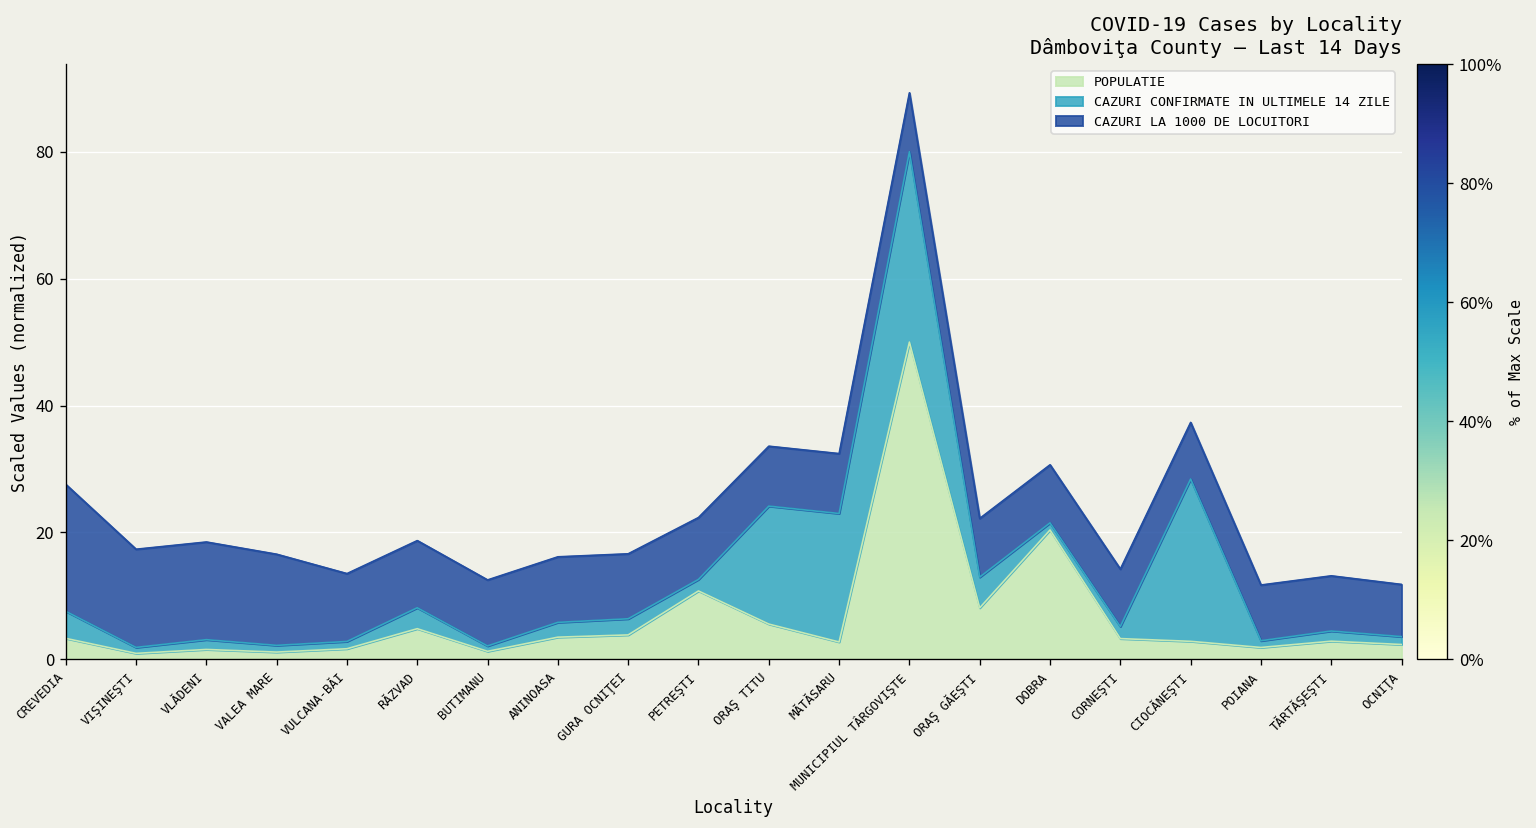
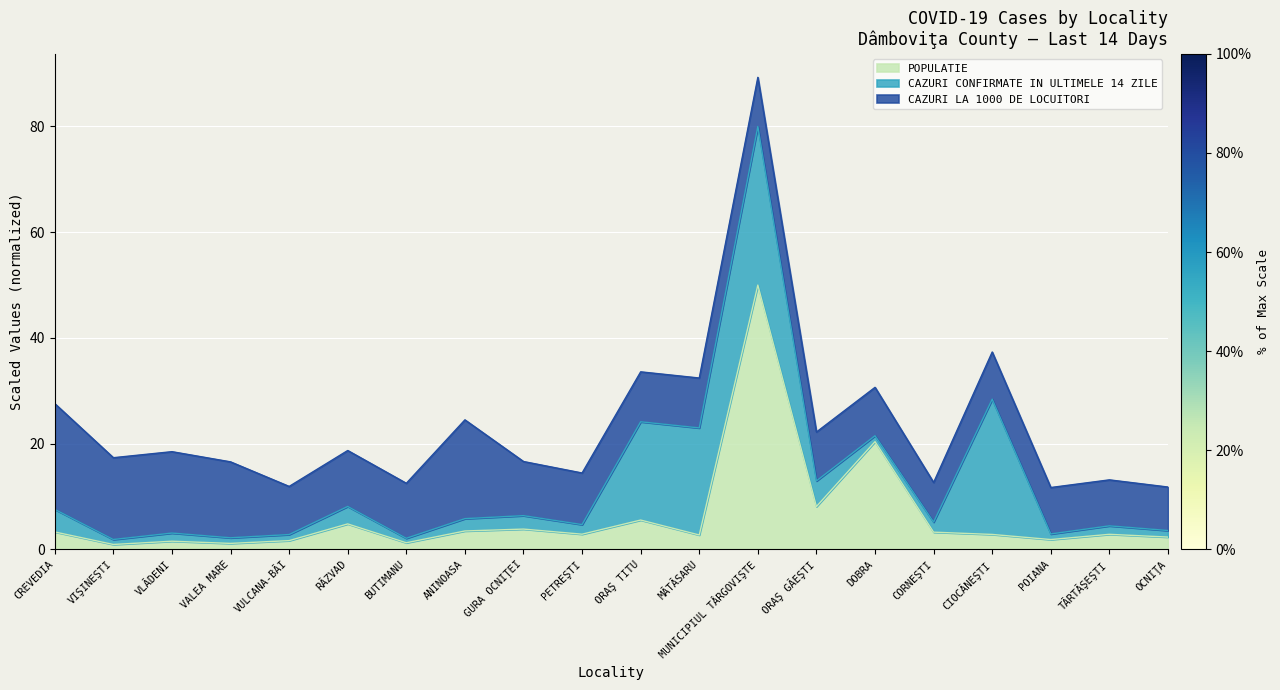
  {
    "POPULATIE": {
      "CREVEDIA": 3,
      "VIŞINEŞTI": 1,
      "VLĂDENI": 2,
      "VALEA MARE": 1,
      "VULCANA-BĂI": 2,
      "RĂZVAD": 5,
      "BUTIMANU": 1,
      "ANINOASA": 3,
      "GURA OCNIŢEI": 4,
-     "PETREŞTI": 11,
+     "PETREŞTI": 3,
      "ORAŞ TITU": 6,
      "MĂTĂSARU": 3,
      "MUNICIPIUL TÂRGOVIŞTE": 50,
      "ORAŞ GĂEŞTI": 8,
      "DOBRA": 20,
      "CORNEŞTI": 3,
      "CIOCĂNEŞTI": 3,
      "POIANA": 2,
      "TĂRTĂŞEŞTI": 3,
      "OCNIŢA": 2
    },
    "CAZURI CONFIRMATE IN ULTIMELE 14 ZILE": {
      "CREVEDIA": 4,
      "VIŞINEŞTI": 1,
      "VLĂDENI": 2,
      "VALEA MARE": 1,
      "VULCANA-BĂI": 1,
      "RĂZVAD": 3,
      "BUTIMANU": 1,
      "ANINOASA": 2,
      "GURA OCNIŢEI": 3,
      "PETREŞTI": 2,
      "ORAŞ TITU": 19,
      "MĂTĂSARU": 20,
      "MUNICIPIUL TÂRGOVIŞTE": 30,
      "ORAŞ GĂEŞTI": 5,
      "DOBRA": 1,
      "CORNEŞTI": 2,
      "CIOCĂNEŞTI": 26,
      "POIANA": 1,
      "TĂRTĂŞEŞTI": 2,
      "OCNIŢA": 1
    },
    "CAZURI LA 1000 DE LOCUITORI": {
      "CREVEDIA": 20,
      "VIŞINEŞTI": 15,
      "VLĂDENI": 15,
      "VALEA MARE": 14,
-     "VULCANA-BĂI": 11,
+     "VULCANA-BĂI": 9,
      "RĂZVAD": 11,
      "BUTIMANU": 10,
-     "ANINOASA": 10,
+     "ANINOASA": 19,
      "GURA OCNIŢEI": 10,
      "PETREŞTI": 10,
      "ORAŞ TITU": 9,
      "MĂTĂSARU": 9,
      "MUNICIPIUL TÂRGOVIŞTE": 9,
      "ORAŞ GĂEŞTI": 9,
      "DOBRA": 9,
-     "CORNEŞTI": 9,
+     "CORNEŞTI": 7,
      "CIOCĂNEŞTI": 9,
      "POIANA": 9,
      "TĂRTĂŞEŞTI": 9,
      "OCNIŢA": 8
    }
  }
